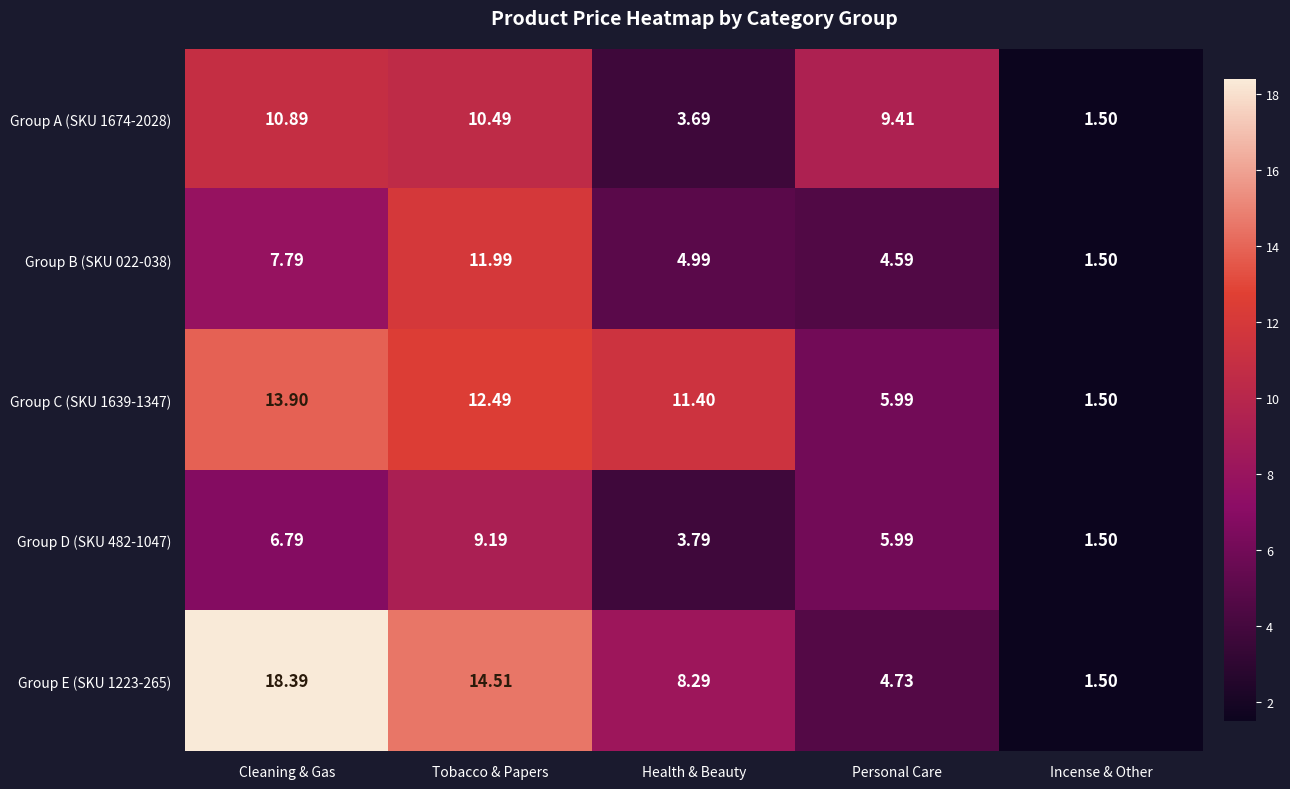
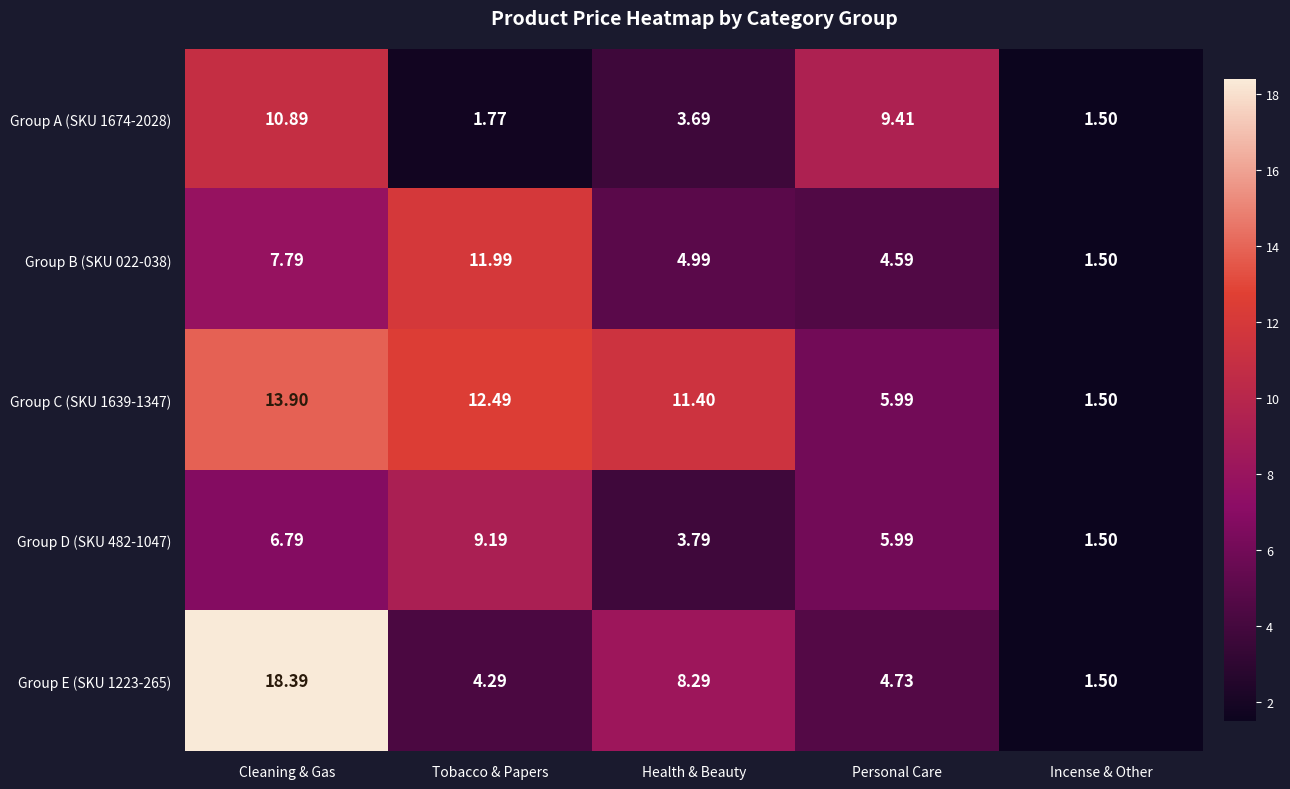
  {
    "Group A (SKU 1674-2028)": {
      "Cleaning & Gas": 10.89,
-     "Tobacco & Papers": 10.49,
+     "Tobacco & Papers": 1.77,
      "Health & Beauty": 3.69,
      "Personal Care": 9.41,
      "Incense & Other": 1.50
    },
    "Group B (SKU 022-038)": {
      "Cleaning & Gas": 7.79,
      "Tobacco & Papers": 11.99,
      "Health & Beauty": 4.99,
      "Personal Care": 4.59,
      "Incense & Other": 1.50
    },
    "Group C (SKU 1639-1347)": {
      "Cleaning & Gas": 13.90,
      "Tobacco & Papers": 12.49,
      "Health & Beauty": 11.40,
      "Personal Care": 5.99,
      "Incense & Other": 1.50
    },
    "Group D (SKU 482-1047)": {
      "Cleaning & Gas": 6.79,
      "Tobacco & Papers": 9.19,
      "Health & Beauty": 3.79,
      "Personal Care": 5.99,
      "Incense & Other": 1.50
    },
    "Group E (SKU 1223-265)": {
      "Cleaning & Gas": 18.39,
-     "Tobacco & Papers": 14.51,
+     "Tobacco & Papers": 4.29,
      "Health & Beauty": 8.29,
      "Personal Care": 4.73,
      "Incense & Other": 1.50
    }
  }
